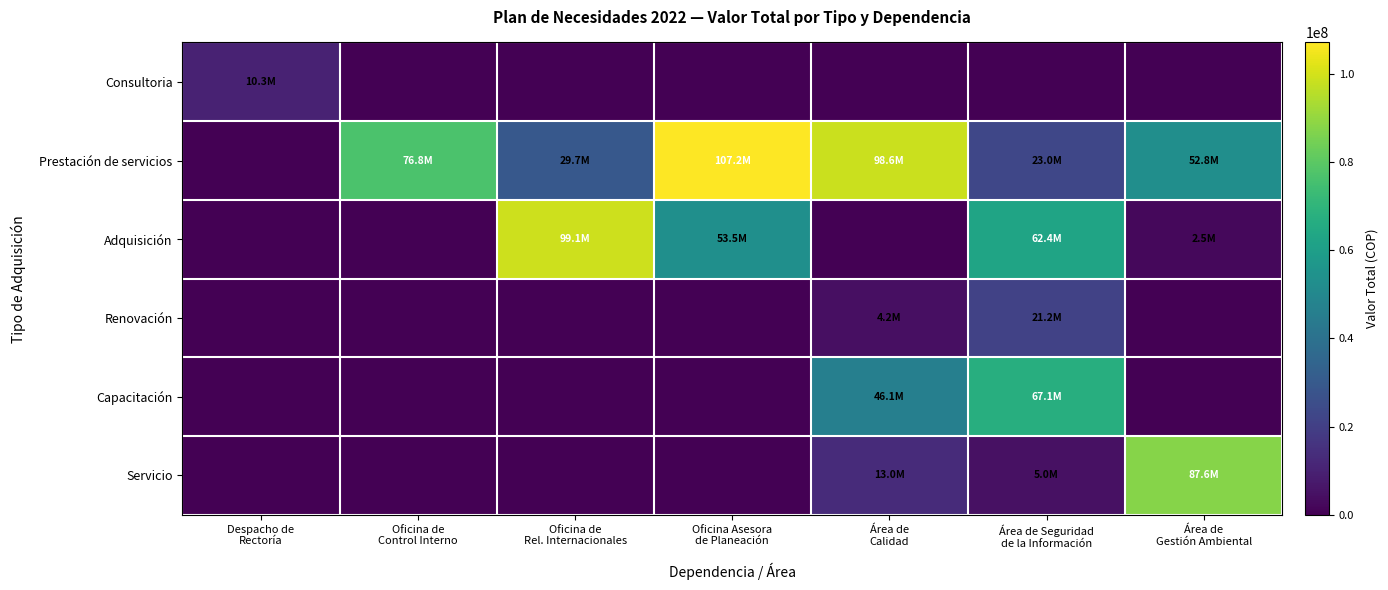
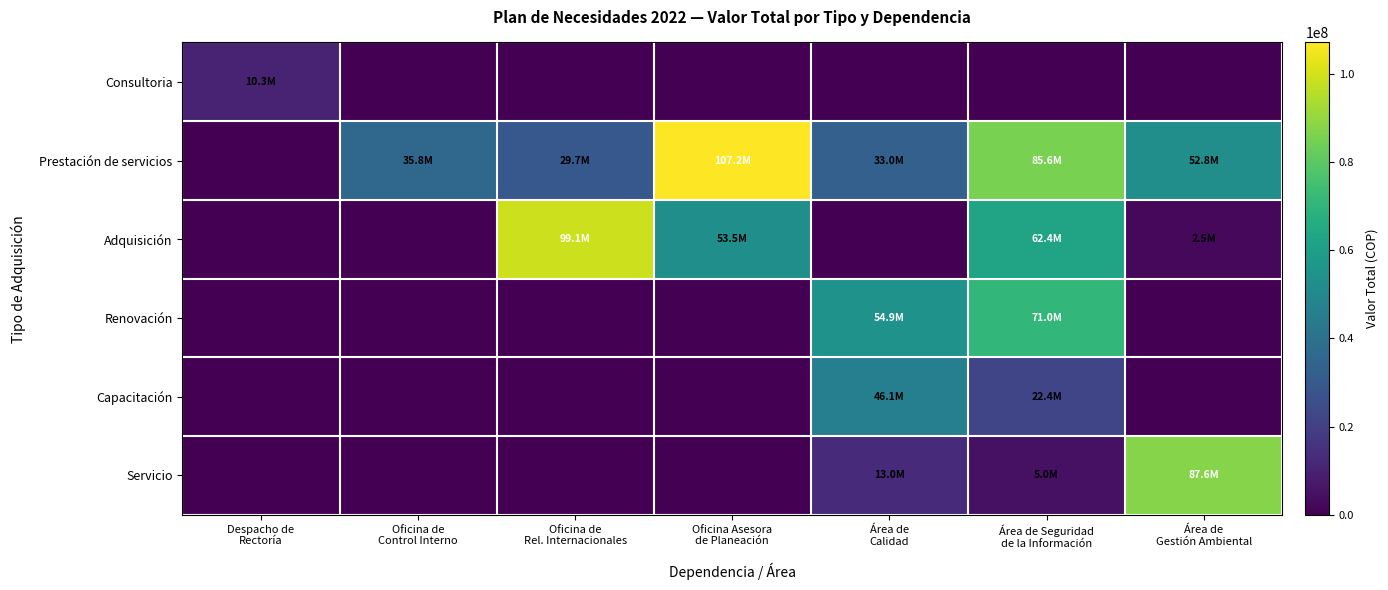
  {
    "Consultoria": {
      "Despacho de Rectoría": "10.3M"
    },
    "Prestación de servicios": {
-     "Oficina de Control Interno": "76.8M",
+     "Oficina de Control Interno": "35.8M",
      "Oficina de Rel. Internacionales": "29.7M",
      "Oficina Asesora de Planeación": "107.2M",
-     "Área de Calidad": "98.6M",
-     "Área de Seguridad de la Información": "23.0M",
+     "Área de Calidad": "33.0M",
+     "Área de Seguridad de la Información": "85.6M",
      "Área de Gestión Ambiental": "52.8M"
    },
    "Adquisición": {
      "Oficina de Rel. Internacionales": "99.1M",
      "Oficina Asesora de Planeación": "53.5M",
      "Área de Seguridad de la Información": "62.4M",
      "Área de Gestión Ambiental": "2.5M"
    },
    "Renovación": {
-     "Área de Calidad": "4.2M",
-     "Área de Seguridad de la Información": "21.2M"
+     "Área de Calidad": "54.9M",
+     "Área de Seguridad de la Información": "71.0M"
    },
    "Capacitación": {
      "Área de Calidad": "46.1M",
-     "Área de Seguridad de la Información": "67.1M"
+     "Área de Seguridad de la Información": "22.4M"
    },
    "Servicio": {
      "Área de Calidad": "13.0M",
      "Área de Seguridad de la Información": "5.0M",
      "Área de Gestión Ambiental": "87.6M"
    }
  }
